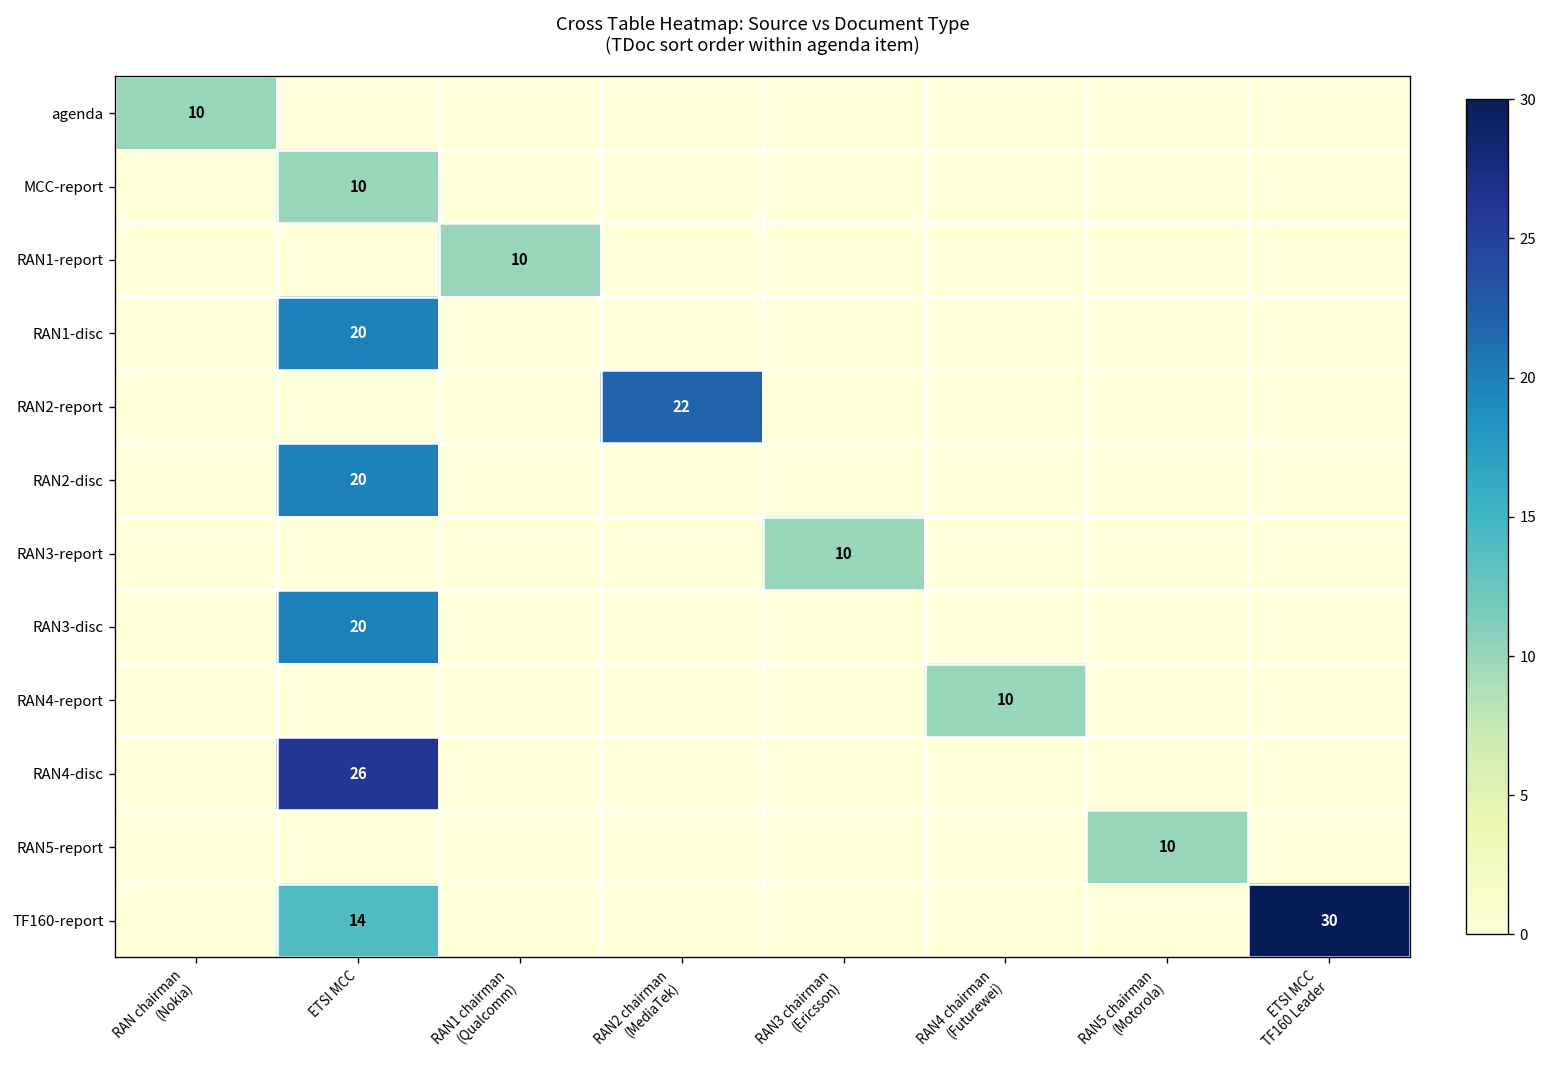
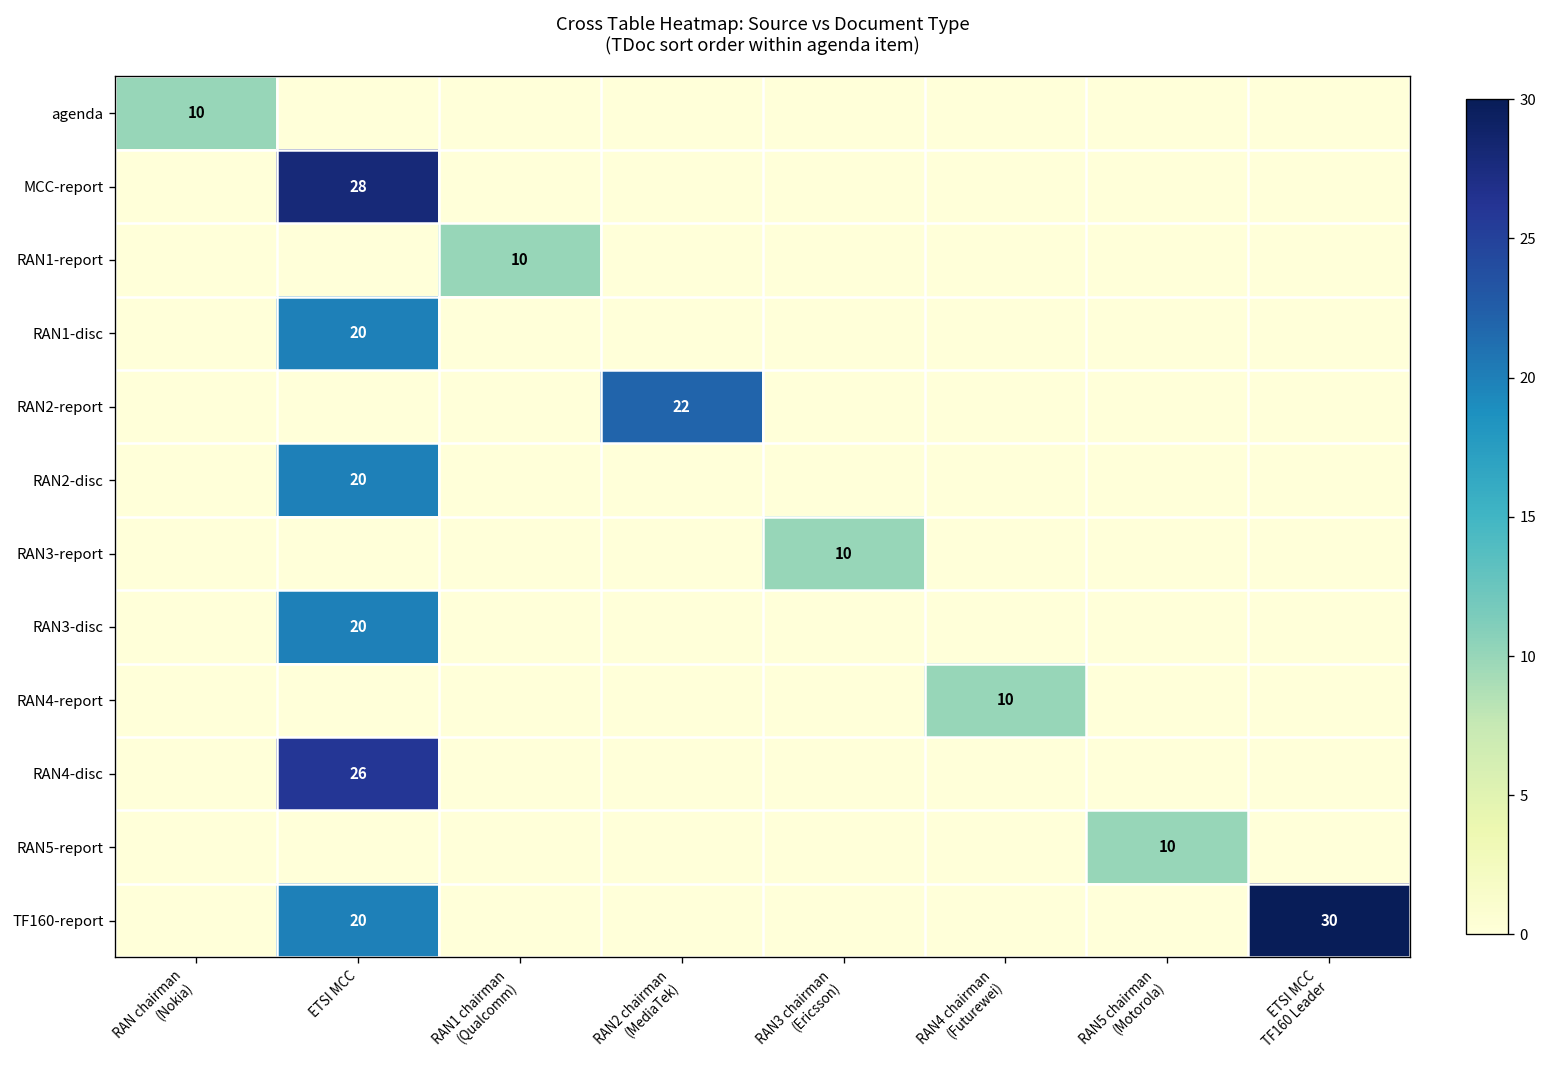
  {
    "agenda": {
      "RAN chairman (Nokia)": 10
    },
    "MCC-report": {
-     "ETSI MCC": 10
+     "ETSI MCC": 28
    },
    "RAN1-report": {
      "RAN1 chairman (Qualcomm)": 10
    },
    "RAN1-disc": {
      "ETSI MCC": 20
    },
    "RAN2-report": {
      "RAN2 chairman (MediaTek)": 22
    },
    "RAN2-disc": {
      "ETSI MCC": 20
    },
    "RAN3-report": {
      "RAN3 chairman (Ericsson)": 10
    },
    "RAN3-disc": {
      "ETSI MCC": 20
    },
    "RAN4-report": {
      "RAN4 chairman (Futurewei)": 10
    },
    "RAN4-disc": {
      "ETSI MCC": 26
    },
    "RAN5-report": {
      "RAN5 chairman (Motorola)": 10
    },
    "TF160-report": {
-     "ETSI MCC": 14,
+     "ETSI MCC": 20,
      "ETSI MCC TF160 Leader": 30
    }
  }
